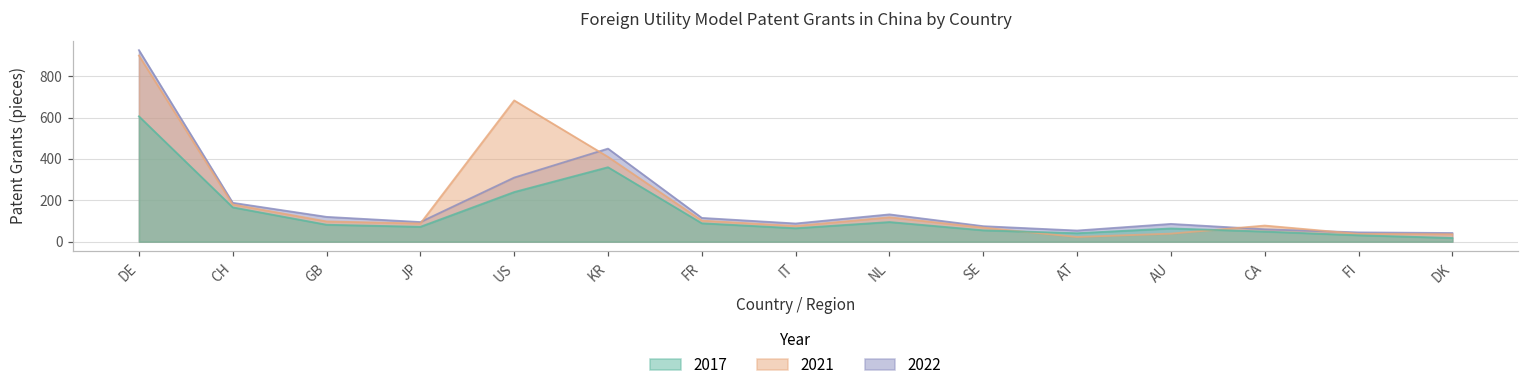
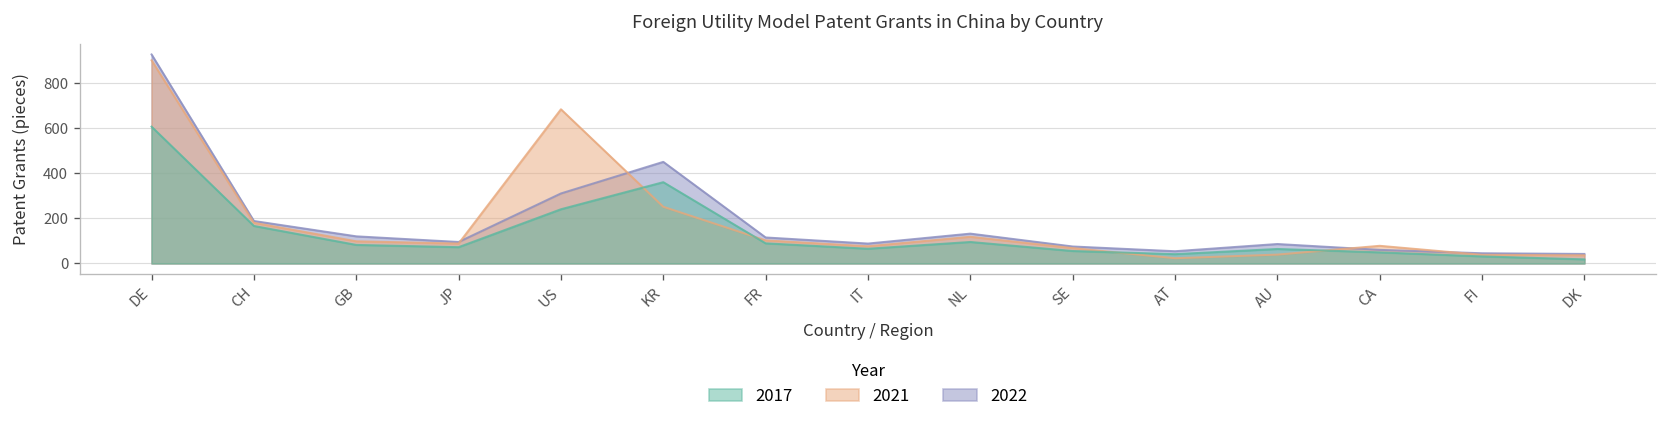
  {
    "2021": {
      "DE": 900,
      "GB": 100,
      "US": 680,
-     "KR": 410,
+     "KR": 250,
      "NL": 120,
      "AT": 20,
      "AU": 40,
      "CA": 80
    }
  }
